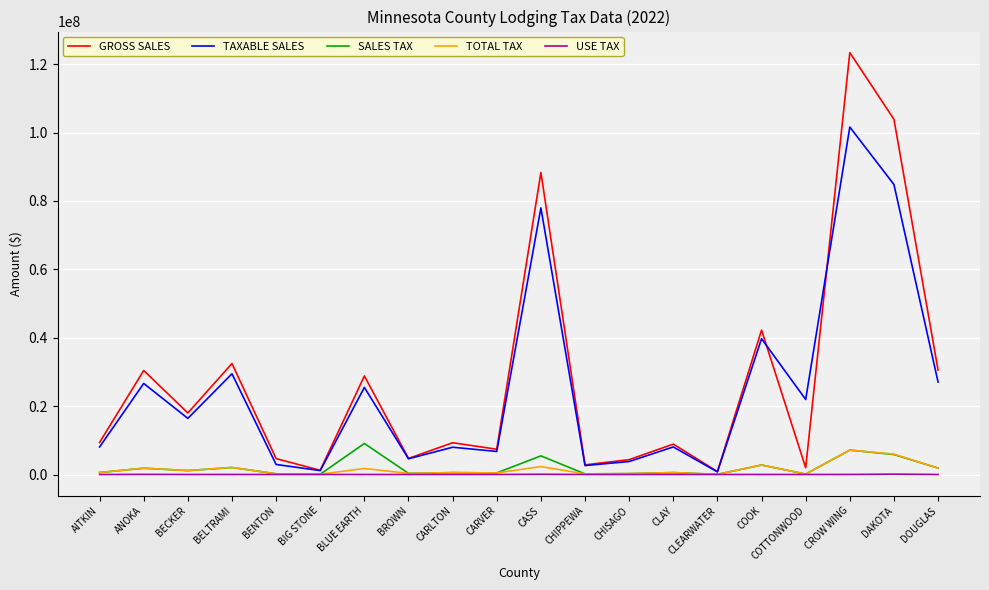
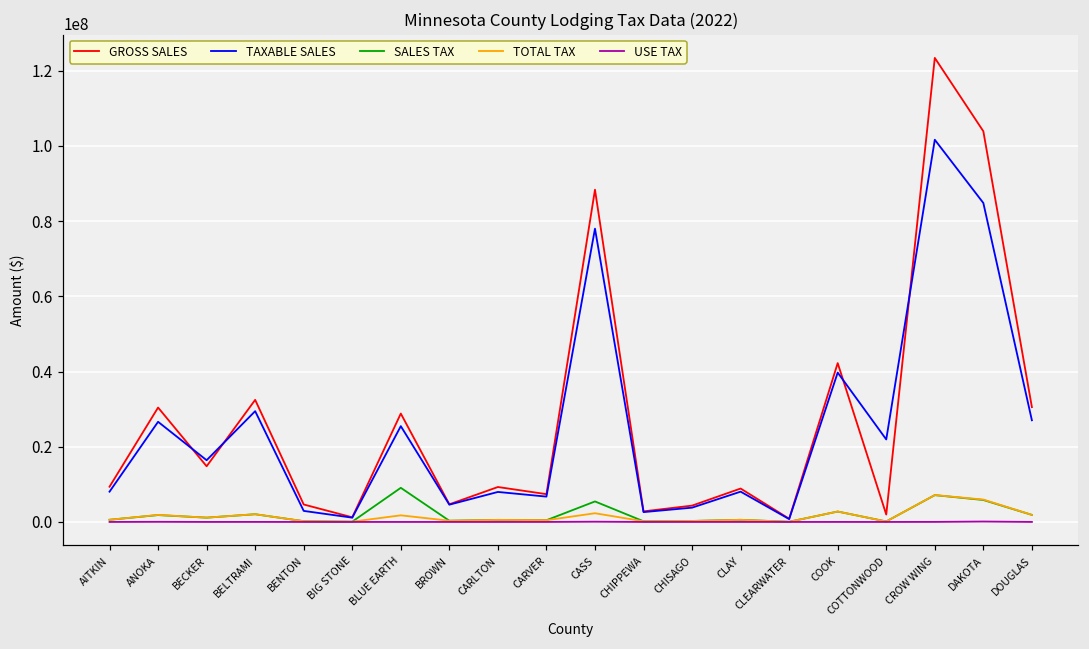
  {
    "GROSS SALES": {
      "AITKIN": 9000000,
      "ANOKA": 30000000,
-     "BECKER": 18000000,
+     "BECKER": 15000000,
      "BELTRAMI": 32000000,
      "BENTON": 5000000,
      "BLUE EARTH": 29000000,
      "CARLTON": 9000000,
      "CASS": 88000000,
      "CLAY": 9000000,
      "COOK": 42000000,
      "COTTONWOOD": 2000000,
      "CROW WING": 123000000,
      "DAKOTA": 104000000,
      "DOUGLAS": 31000000
    },
    "TAXABLE SALES": {
      "AITKIN": 8000000,
      "ANOKA": 27000000,
      "BECKER": 16000000,
      "BELTRAMI": 29000000,
      "BENTON": 3000000,
      "BLUE EARTH": 25000000,
      "CARLTON": 8000000,
      "CASS": 78000000,
      "CLAY": 8000000,
      "COOK": 40000000,
      "COTTONWOOD": 22000000,
      "CROW WING": 102000000,
      "DAKOTA": 85000000,
      "DOUGLAS": 27000000
    },
    "SALES TAX": {
      "BLUE EARTH": 9000000,
      "CASS": 5000000
    },
    "TOTAL TAX": {
      "BLUE EARTH": 2000000,
      "CASS": 2000000
    },
    "USE TAX": {
      "ANOKA": 0,
      "BECKER": 0,
      "BELTRAMI": 0,
      "BLUE EARTH": 0,
      "CASS": 0,
      "COOK": 0,
      "CROW WING": 0,
      "DAKOTA": 0,
      "DOUGLAS": 0
    }
  }
